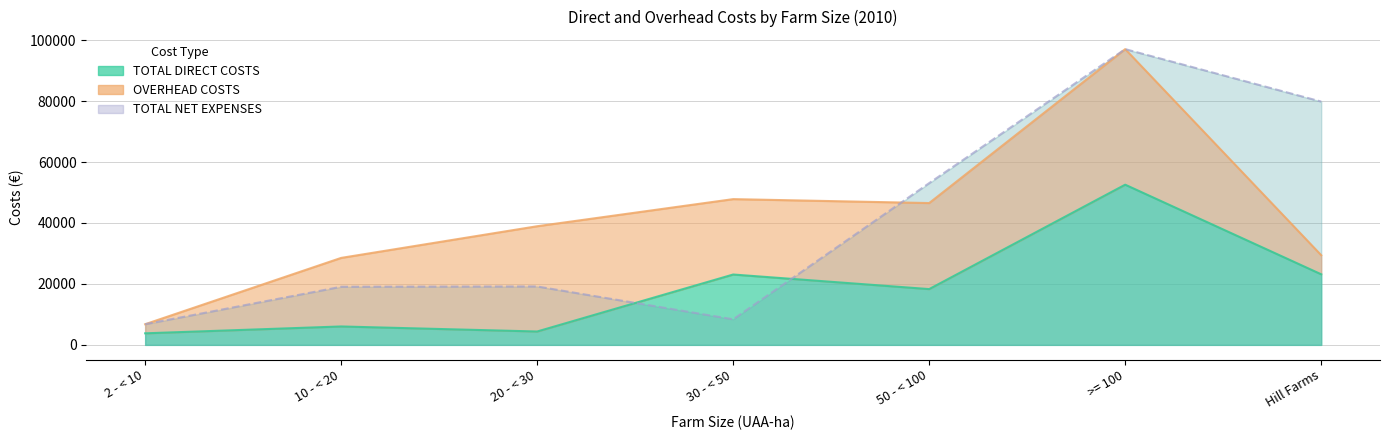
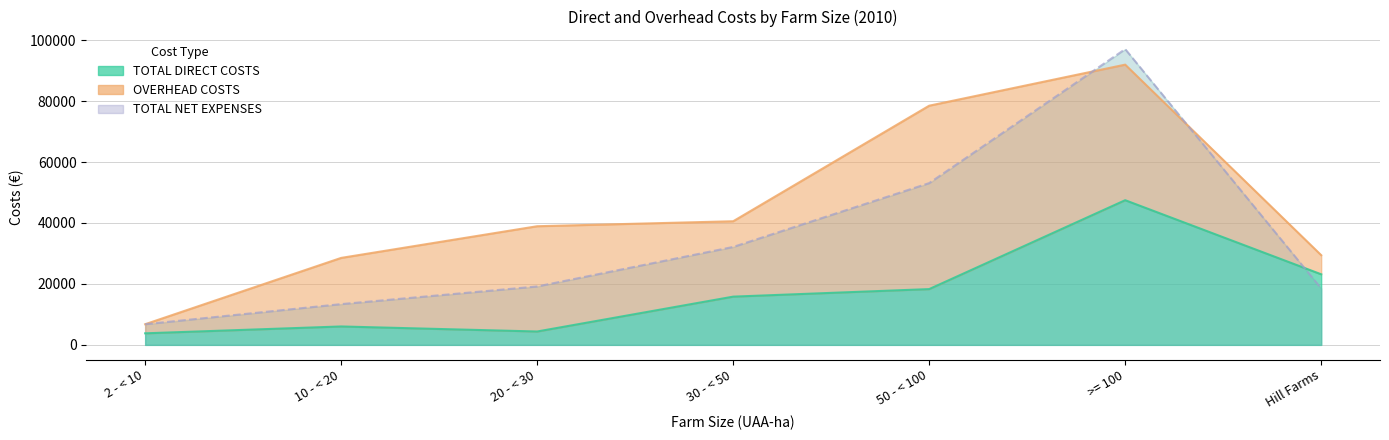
  {
    "TOTAL NET EXPENSES": {
-     "10 - < 20": 19000,
+     "10 - < 20": 13000,
      "20 - < 30": 19000,
-     "30 - < 50": 8000,
+     "30 - < 50": 32000,
      "50 - < 100": 53000,
-     "Hill Farms": 80000
+     "Hill Farms": 19000
    },
    "TOTAL DIRECT COSTS": {
      "2 - < 10": 4000,
      "10 - < 20": 6000,
      "20 - < 30": 4000,
-     "30 - < 50": 23000,
+     "30 - < 50": 16000,
      "50 - < 100": 18000,
-     ">= 100": 53000,
+     ">= 100": 47000,
      "Hill Farms": 23000
    },
    "OVERHEAD COSTS": {
      "10 - < 20": 23000,
      "20 - < 30": 35000,
      "30 - < 50": 25000,
-     "50 - < 100": 28000,
+     "50 - < 100": 60000,
      "Hill Farms": 6000
    }
  }
